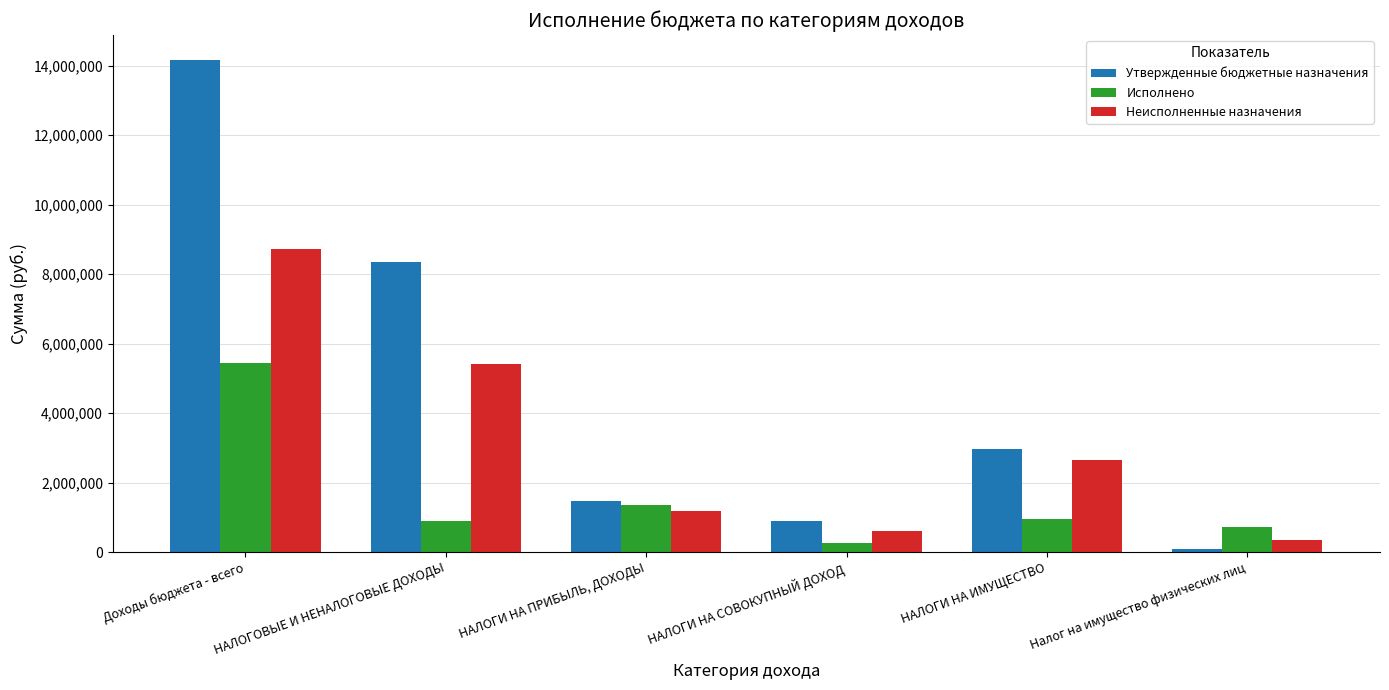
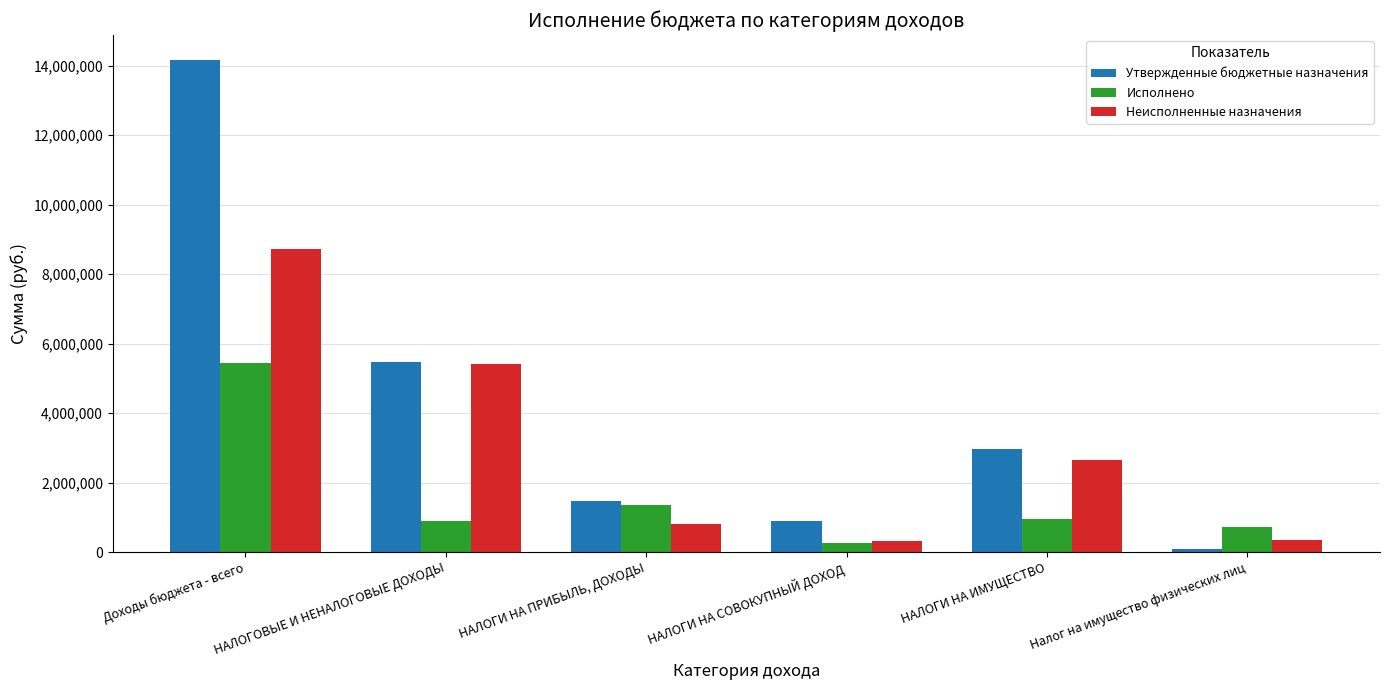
  {
    "Утвержденные бюджетные назначения": {
      "Доходы бюджета - всего": "14,200,000",
-     "НАЛОГОВЫЕ И НЕНАЛОГОВЫЕ ДОХОДЫ": "8,300,000",
+     "НАЛОГОВЫЕ И НЕНАЛОГОВЫЕ ДОХОДЫ": "5,500,000",
      "НАЛОГИ НА ПРИБЫЛЬ, ДОХОДЫ": "1,500,000",
      "НАЛОГИ НА СОВОКУПНЫЙ ДОХОД": "900,000",
      "НАЛОГИ НА ИМУЩЕСТВО": "3,000,000",
      "Налог на имущество физических лиц": "100,000"
    },
    "Исполнено": {
      "Доходы бюджета - всего": "5,400,000",
      "НАЛОГОВЫЕ И НЕНАЛОГОВЫЕ ДОХОДЫ": "900,000",
      "НАЛОГИ НА ПРИБЫЛЬ, ДОХОДЫ": "1,400,000",
      "НАЛОГИ НА СОВОКУПНЫЙ ДОХОД": "300,000",
      "НАЛОГИ НА ИМУЩЕСТВО": "1,000,000",
      "Налог на имущество физических лиц": "700,000"
    },
    "Неисполненные назначения": {
      "Доходы бюджета - всего": "8,700,000",
      "НАЛОГОВЫЕ И НЕНАЛОГОВЫЕ ДОХОДЫ": "5,400,000",
-     "НАЛОГИ НА ПРИБЫЛЬ, ДОХОДЫ": "1,200,000",
-     "НАЛОГИ НА СОВОКУПНЫЙ ДОХОД": "600,000",
+     "НАЛОГИ НА ПРИБЫЛЬ, ДОХОДЫ": "800,000",
+     "НАЛОГИ НА СОВОКУПНЫЙ ДОХОД": "300,000",
      "НАЛОГИ НА ИМУЩЕСТВО": "2,700,000",
      "Налог на имущество физических лиц": "300,000"
    }
  }
